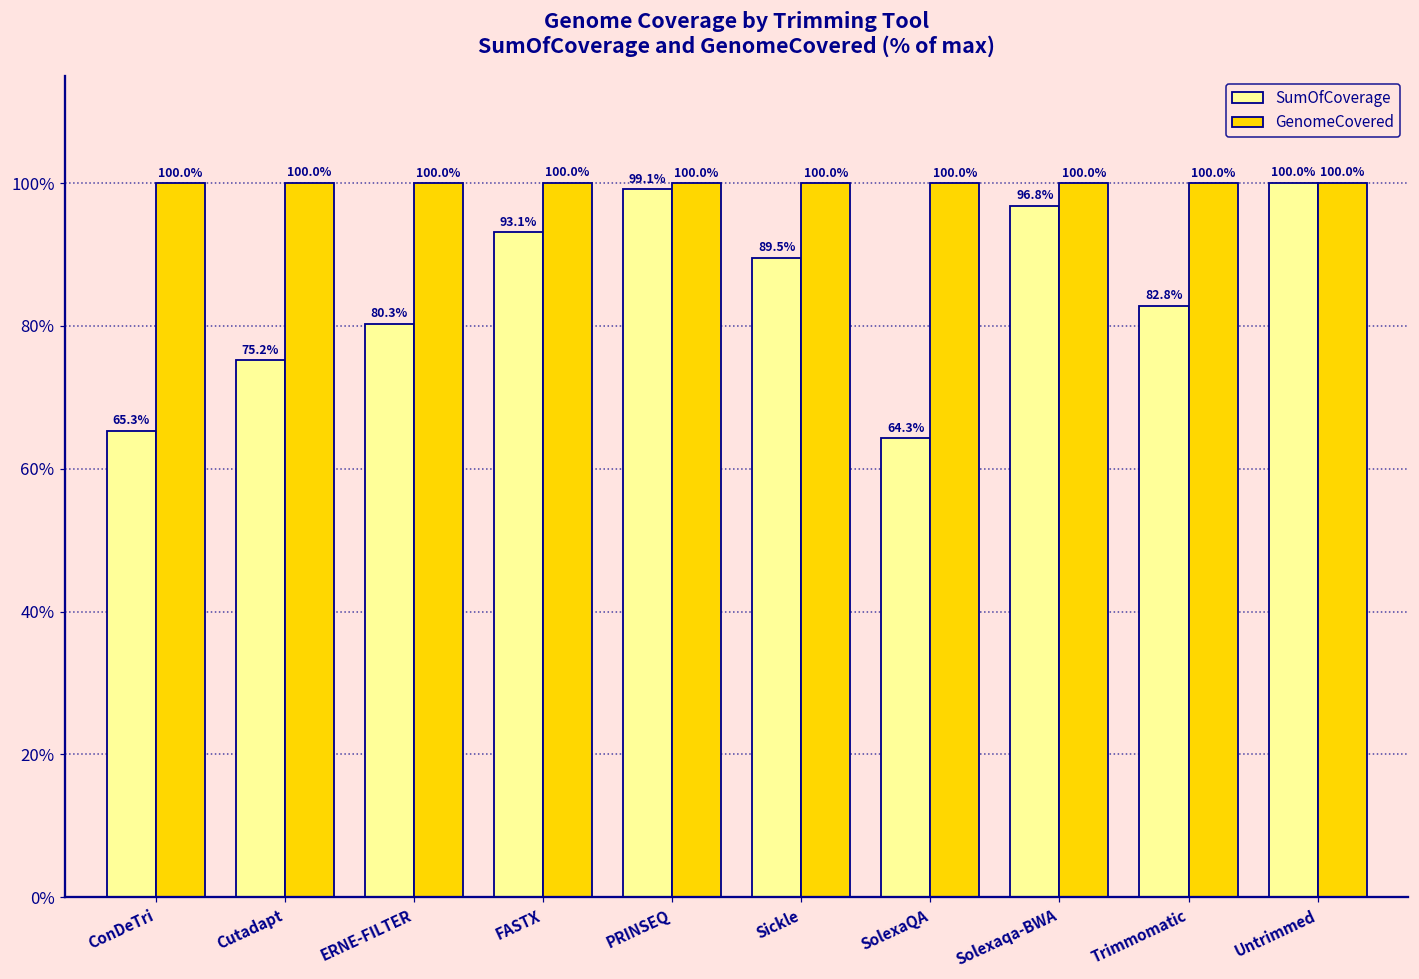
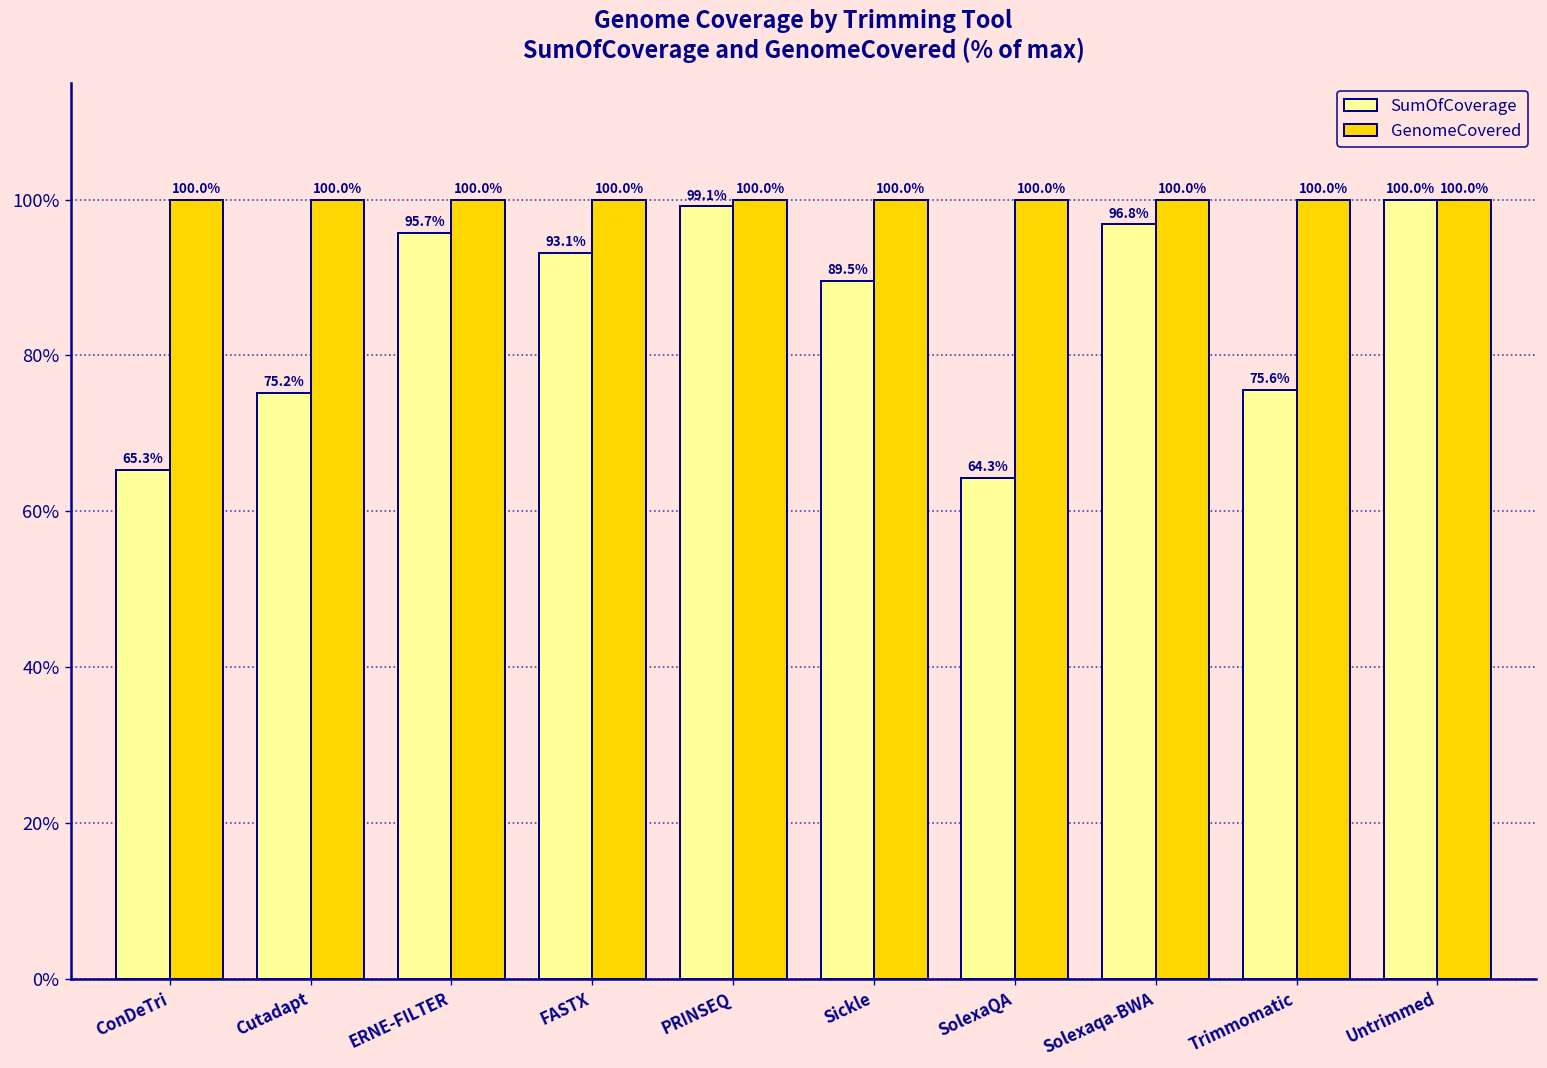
  {
    "SumOfCoverage": {
      "ConDeTri": "65.3%",
      "Cutadapt": "75.2%",
-     "ERNE-FILTER": "80.3%",
+     "ERNE-FILTER": "95.7%",
      "FASTX": "93.1%",
      "PRINSEQ": "99.1%",
      "Sickle": "89.5%",
      "SolexaQA": "64.3%",
      "Solexaqa-BWA": "96.8%",
-     "Trimmomatic": "82.8%",
+     "Trimmomatic": "75.6%",
      "Untrimmed": "100.0%"
    },
    "GenomeCovered": {
      "ConDeTri": "100.0%",
      "Cutadapt": "100.0%",
      "ERNE-FILTER": "100.0%",
      "FASTX": "100.0%",
      "PRINSEQ": "100.0%",
      "Sickle": "100.0%",
      "SolexaQA": "100.0%",
      "Solexaqa-BWA": "100.0%",
      "Trimmomatic": "100.0%",
      "Untrimmed": "100.0%"
    }
  }
